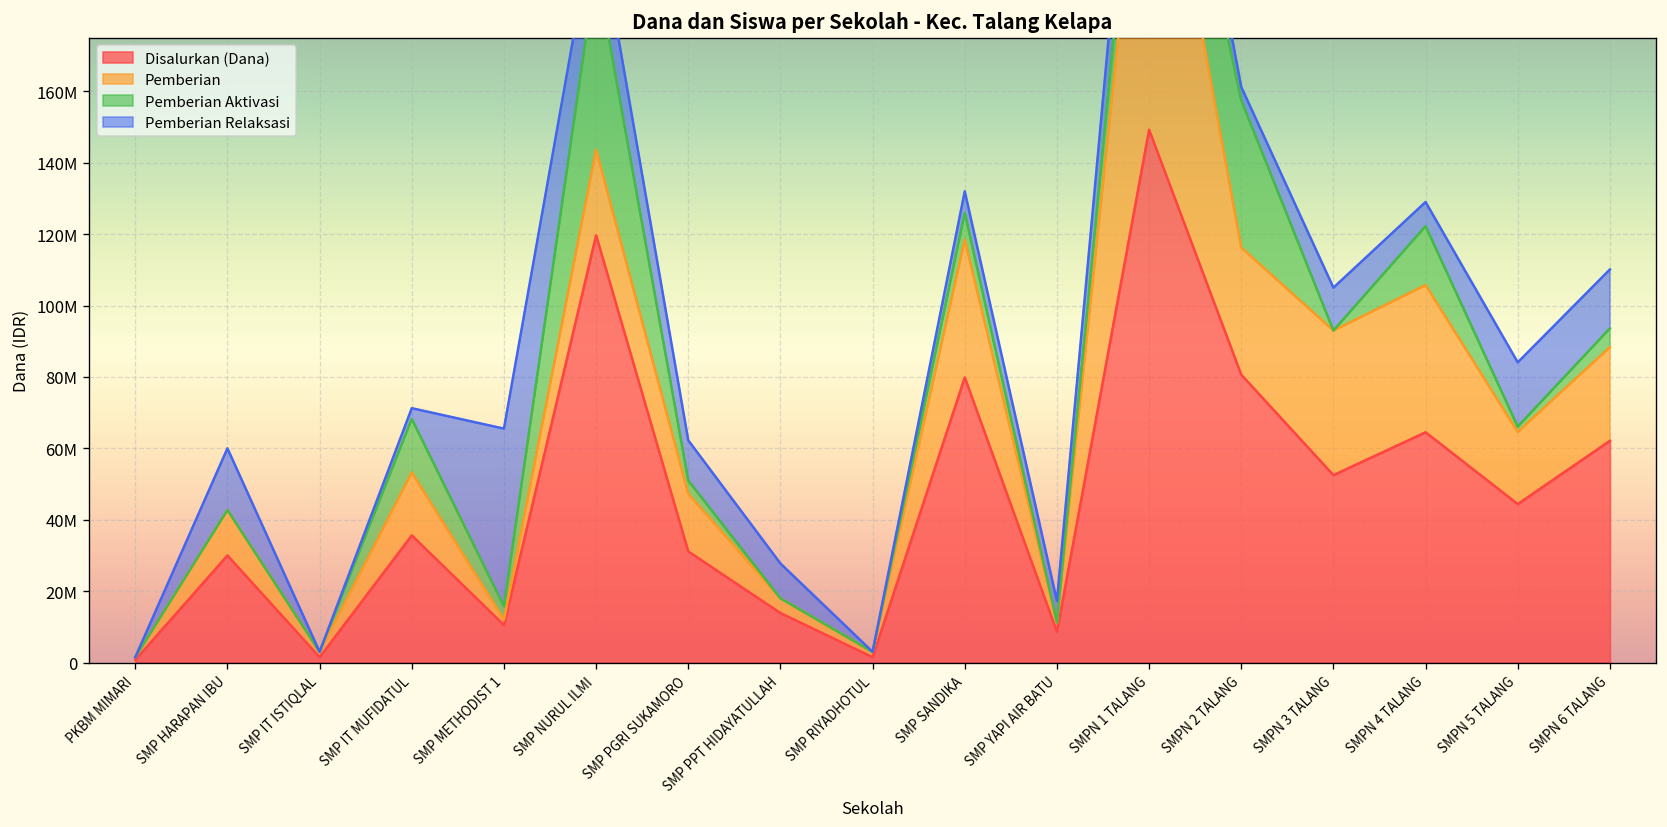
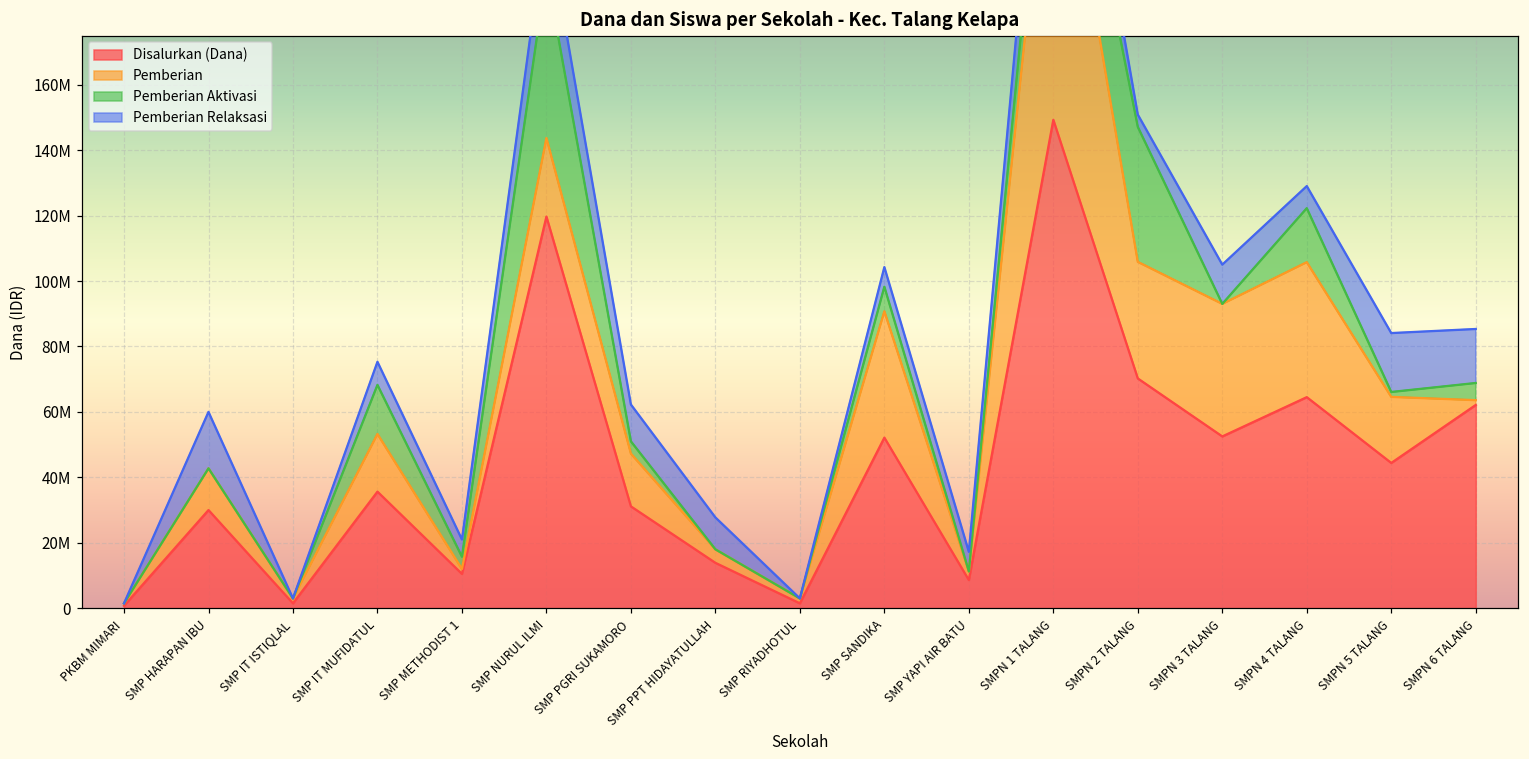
  {
    "Disalurkan (Dana)": {
      "SMP HARAPAN IBU": 30000000,
      "SMP IT ISTIQLAL": 2000000,
      "SMP IT MUFIDATUL": 36000000,
      "SMP METHODIST 1": 11000000,
      "SMP NURUL ILMI": 120000000,
      "SMP PGRI SUKAMORO": 31000000,
      "SMP PPT HIDAYATULLAH": 14000000,
      "SMP RIYADHOTUL": 2000000,
-     "SMP SANDIKA": 80000000,
+     "SMP SANDIKA": 52000000,
      "SMP YAPI AIR BATU": 9000000,
      "SMPN 1 TALANG": 149000000,
-     "SMPN 2 TALANG": 81000000,
+     "SMPN 2 TALANG": 70000000,
      "SMPN 3 TALANG": 53000000,
      "SMPN 4 TALANG": 65000000,
      "SMPN 5 TALANG": 44000000,
      "SMPN 6 TALANG": 62000000
    },
    "Pemberian": {
      "SMP IT MUFIDATUL": 18000000,
      "SMP METHODIST 1": 2000000,
      "SMP NURUL ILMI": 24000000,
      "SMP PGRI SUKAMORO": 16000000,
      "SMP SANDIKA": 39000000,
      "SMPN 2 TALANG": 36000000,
      "SMPN 4 TALANG": 41000000,
      "SMPN 5 TALANG": 20000000,
-     "SMPN 6 TALANG": 26000000
+     "SMPN 6 TALANG": 1000000
    },
    "Pemberian Aktivasi": {
      "SMP IT MUFIDATUL": 15000000,
      "SMP METHODIST 1": 4000000,
      "SMP PGRI SUKAMORO": 4000000,
      "SMP SANDIKA": 8000000,
      "SMPN 2 TALANG": 41000000,
      "SMPN 4 TALANG": 17000000,
      "SMPN 5 TALANG": 2000000,
      "SMPN 6 TALANG": 5000000
    },
    "Pemberian Relaksasi": {
      "SMP HARAPAN IBU": 17000000,
-     "SMP IT MUFIDATUL": 3000000,
-     "SMP METHODIST 1": 50000000,
+     "SMP IT MUFIDATUL": 7000000,
+     "SMP METHODIST 1": 5000000,
      "SMP PGRI SUKAMORO": 11000000,
      "SMP PPT HIDAYATULLAH": 10000000,
      "SMP SANDIKA": 6000000,
      "SMP YAPI AIR BATU": 6000000,
      "SMPN 2 TALANG": 4000000,
      "SMPN 3 TALANG": 12000000,
      "SMPN 4 TALANG": 7000000,
      "SMPN 5 TALANG": 18000000,
      "SMPN 6 TALANG": 17000000
    }
  }
